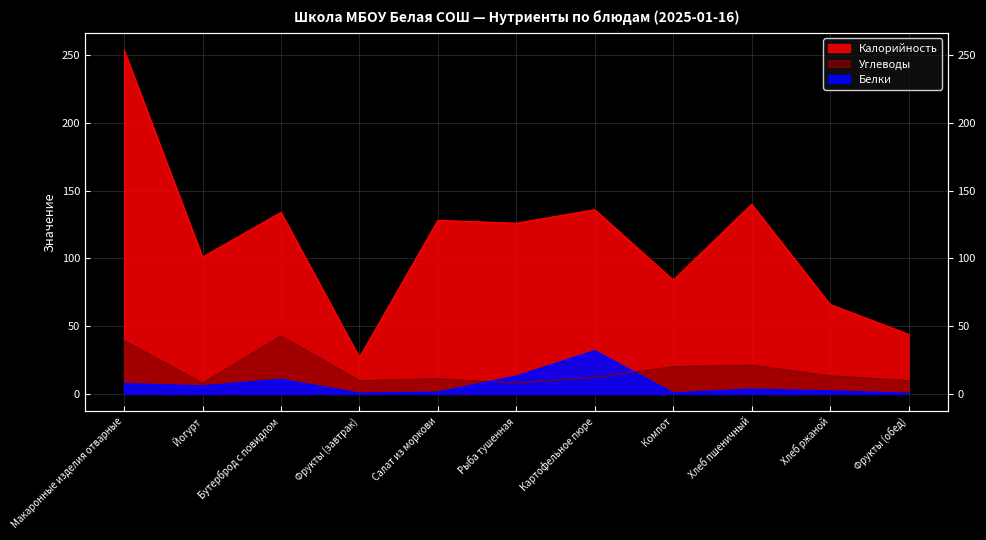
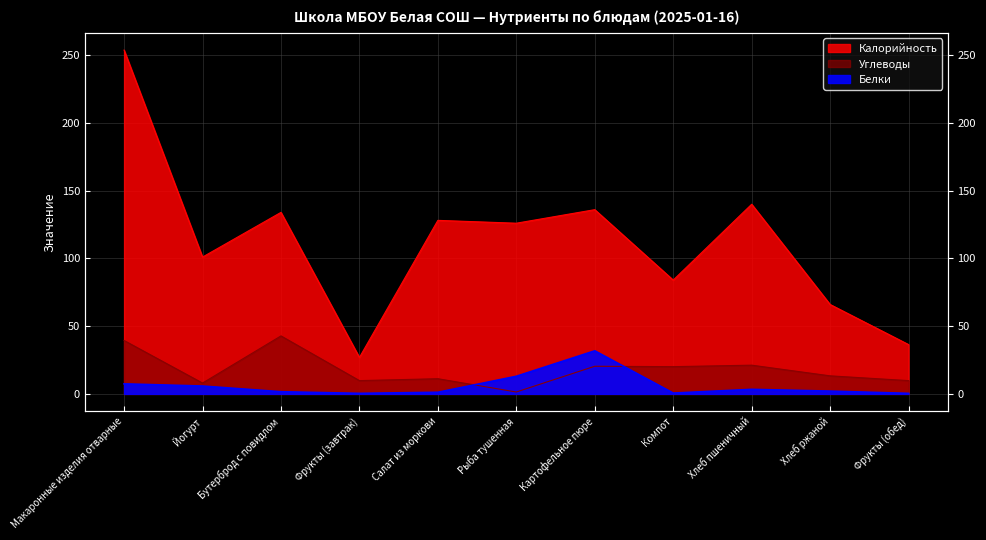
  {
    "Калорийность": {
      "Макаронные изделия отварные": 254,
      "Йогурт": 101,
      "Бутерброд с повидлом": 134,
      "Фрукты (завтрак)": 27,
      "Салат из моркови": 128,
      "Рыба тушенная": 126,
      "Картофельное пюре": 136,
      "Компот": 84,
      "Хлеб пшеничный": 140,
      "Хлеб ржаной": 66,
-     "Фрукты (обед)": 44
+     "Фрукты (обед)": 36
    },
    "Углеводы": {
      "Макаронные изделия отварные": 39,
      "Йогурт": 8,
      "Бутерброд с повидлом": 43,
      "Фрукты (завтрак)": 10,
      "Салат из моркови": 11,
-     "Рыба тушенная": 8,
-     "Картофельное пюре": 12,
+     "Рыба тушенная": 1,
+     "Картофельное пюре": 20,
      "Компот": 20,
      "Хлеб пшеничный": 21,
      "Хлеб ржаной": 13,
      "Фрукты (обед)": 10
    },
    "Белки": {
      "Макаронные изделия отварные": 7,
      "Йогурт": 6,
-     "Бутерброд с повидлом": 11,
+     "Бутерброд с повидлом": 2,
      "Фрукты (завтрак)": 0,
      "Салат из моркови": 1,
      "Рыба тушенная": 13,
      "Картофельное пюре": 32,
      "Компот": 1,
      "Хлеб пшеничный": 3,
      "Хлеб ржаной": 2,
      "Фрукты (обед)": 0
    }
  }
